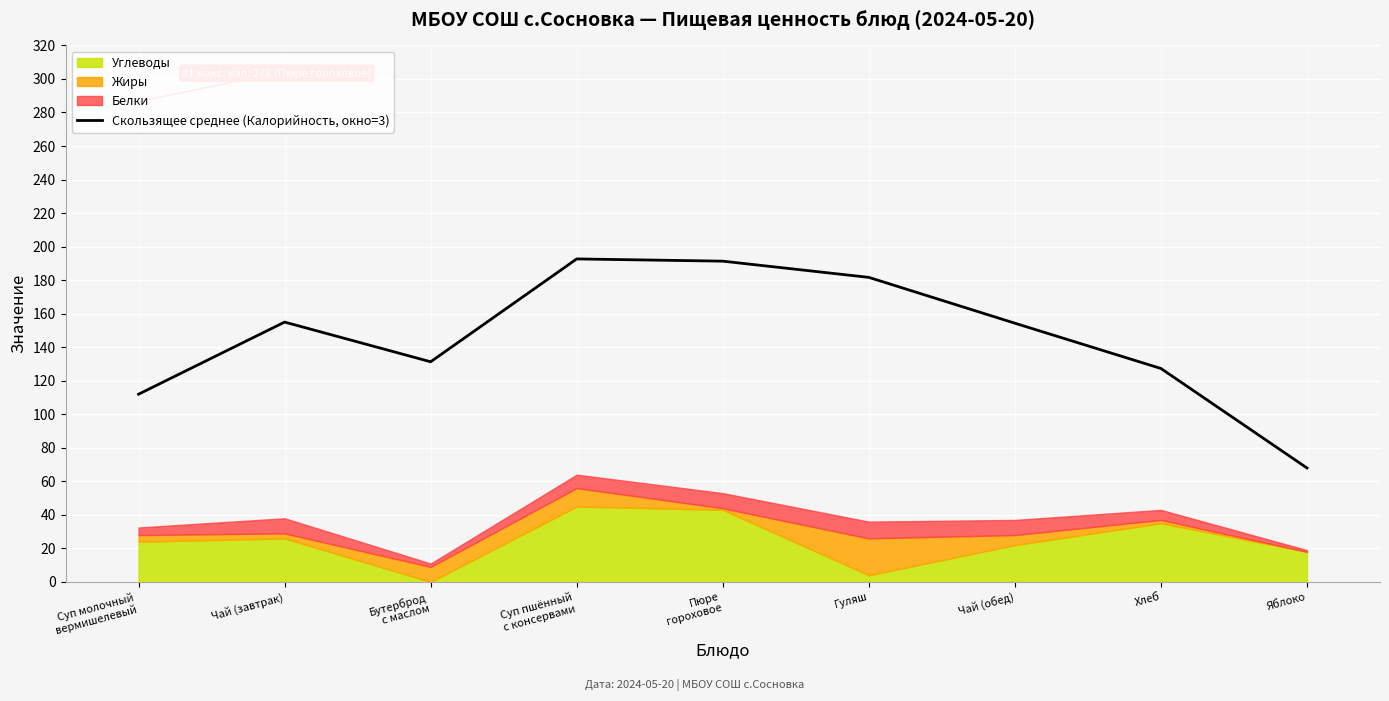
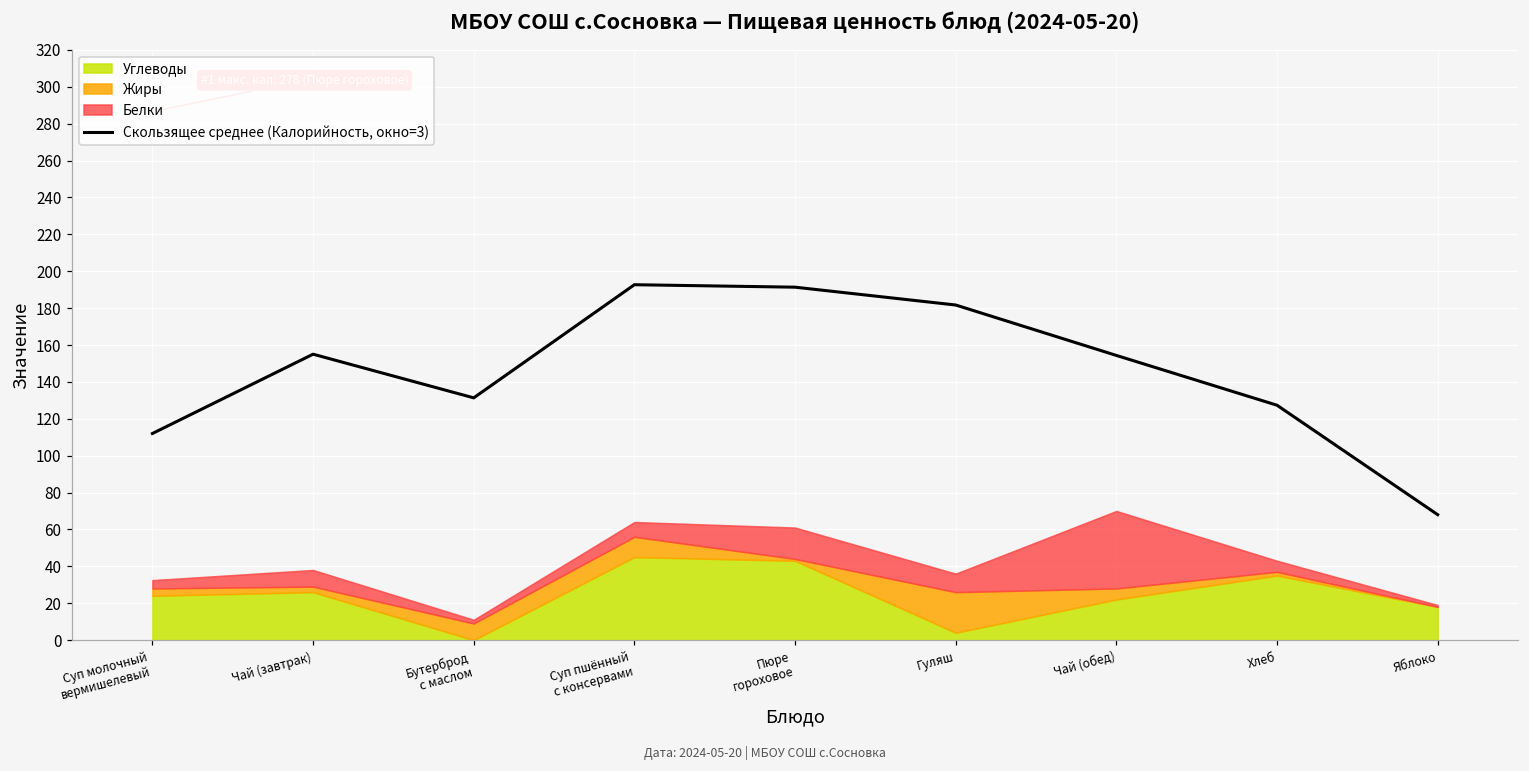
  {
    "Скользящее среднее (Калорийность, окно=3)": {
      "Суп молочный вермишелевый": 112,
      "Чай (завтрак)": 155,
      "Бутерброд с маслом": 131,
      "Суп пшённый с консервами": 193,
      "Пюре гороховое": 191,
      "Гуляш": 182,
      "Чай (обед)": 154,
      "Хлеб": 127,
      "Яблоко": 68
    },
    "Углеводы": {
      "Суп молочный вермишелевый": 24,
      "Чай (завтрак)": 26,
      "Бутерброд с маслом": 0,
      "Суп пшённый с консервами": 45,
      "Гуляш": 4,
      "Чай (обед)": 22,
      "Хлеб": 35
    },
    "Жиры": {
      "Суп молочный вермишелевый": 4,
      "Чай (завтрак)": 3,
      "Бутерброд с маслом": 9,
      "Суп пшённый с консервами": 11,
      "Гуляш": 22,
      "Чай (обед)": 6,
      "Хлеб": 2
    },
    "Белки": {
      "Суп молочный вермишелевый": 5,
      "Чай (завтрак)": 9,
      "Бутерброд с маслом": 2,
      "Суп пшённый с консервами": 8,
-     "Пюре гороховое": 9,
+     "Пюре гороховое": 17,
      "Гуляш": 10,
-     "Чай (обед)": 9,
+     "Чай (обед)": 42,
      "Хлеб": 6
    }
  }
